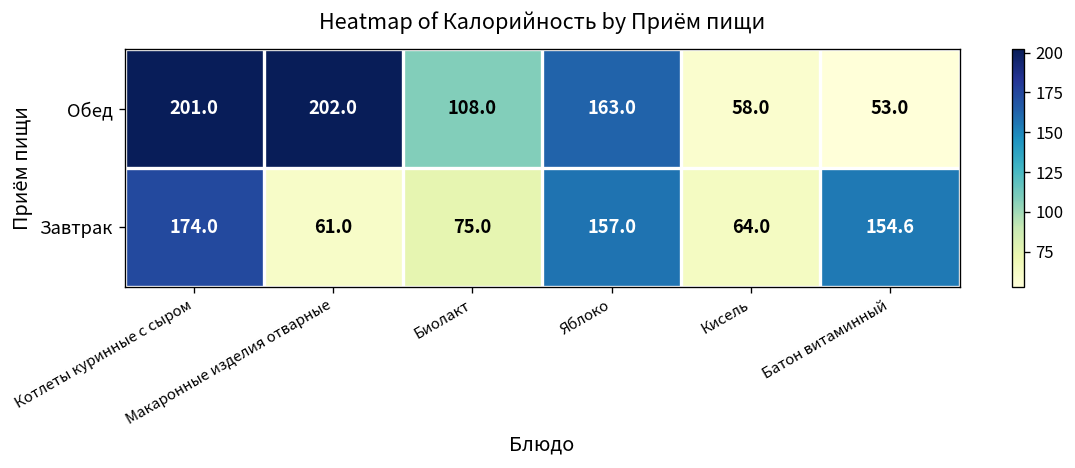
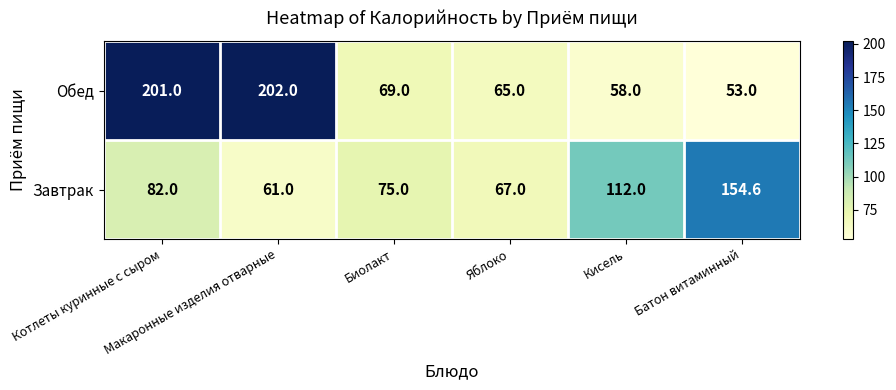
  {
    "Обед": {
      "Котлеты куринные с сыром": 201.0,
      "Макаронные изделия отварные": 202.0,
-     "Биолакт": 108.0,
-     "Яблоко": 163.0,
+     "Биолакт": 69.0,
+     "Яблоко": 65.0,
      "Кисель": 58.0,
      "Батон витаминный": 53.0
    },
    "Завтрак": {
-     "Котлеты куринные с сыром": 174.0,
+     "Котлеты куринные с сыром": 82.0,
      "Макаронные изделия отварные": 61.0,
      "Биолакт": 75.0,
-     "Яблоко": 157.0,
-     "Кисель": 64.0,
+     "Яблоко": 67.0,
+     "Кисель": 112.0,
      "Батон витаминный": 154.6
    }
  }
